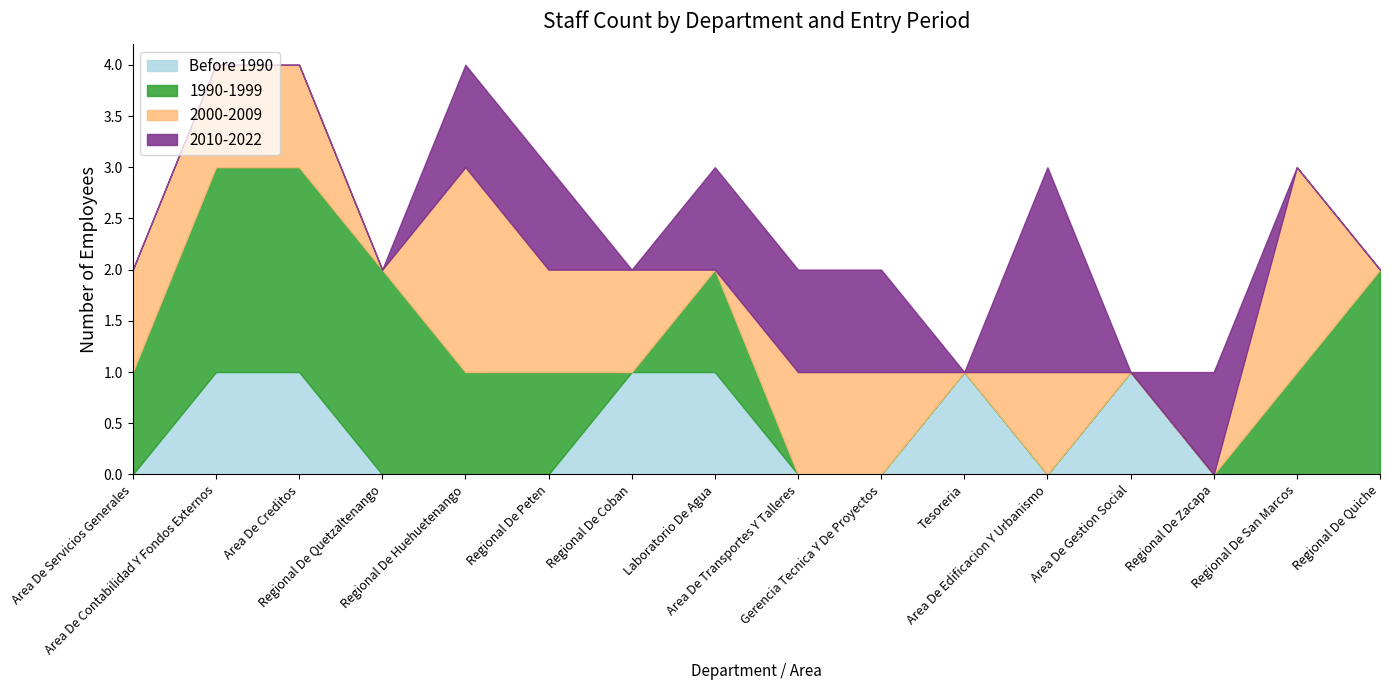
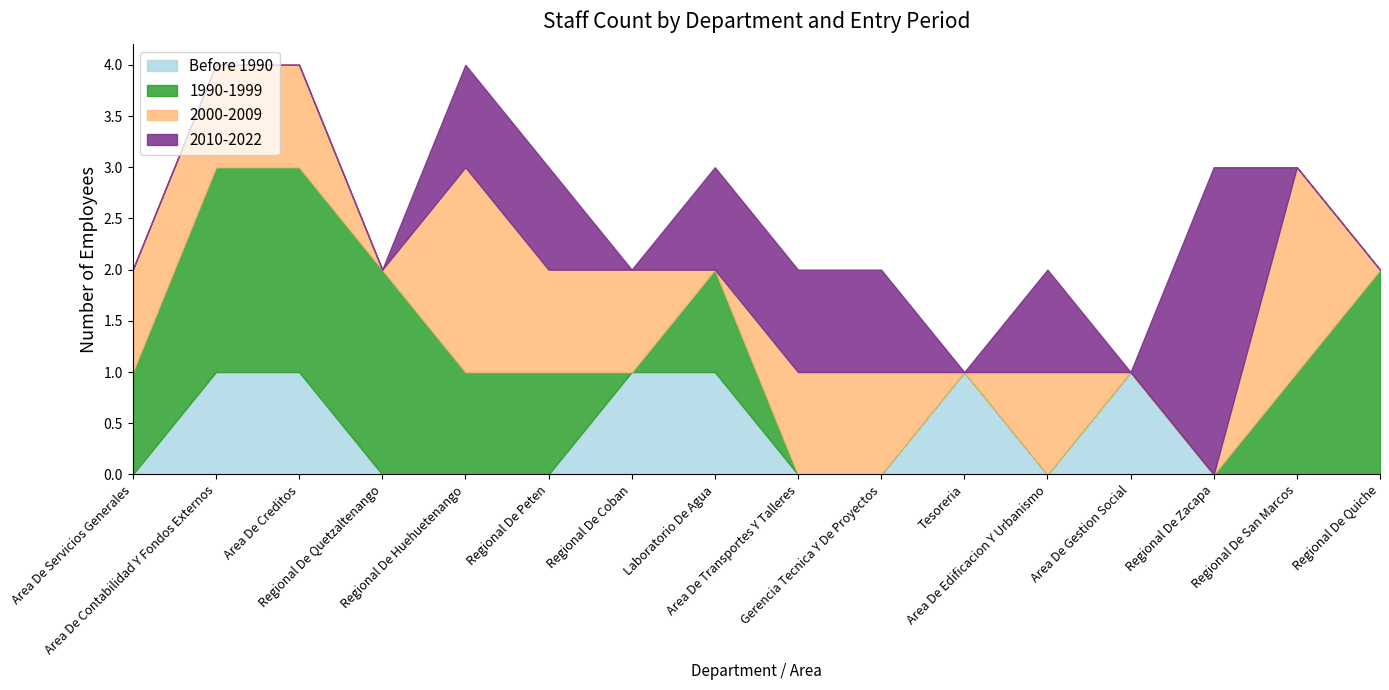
  {
    "Before 1990": {
      "Area De Servicios Generales": 0,
      "Area De Contabilidad Y Fondos Externos": 1,
      "Area De Creditos": 1,
      "Regional De Quetzaltenango": 0,
      "Regional De Huehuetenango": 0,
      "Regional De Peten": 0,
      "Laboratorio De Agua": 1,
      "Regional De San Marcos": 0,
      "Regional De Quiche": 0
    },
    "1990-1999": {
      "Area De Servicios Generales": 1,
      "Area De Contabilidad Y Fondos Externos": 2,
      "Area De Creditos": 2,
      "Regional De Huehuetenango": 1,
      "Regional De Peten": 1,
      "Regional De San Marcos": 1
    },
    "2000-2009": {
      "Regional De Huehuetenango": 2,
      "Regional De Peten": 1,
      "Area De Transportes Y Talleres": 1,
      "Gerencia Tecnica Y De Proyectos": 1,
      "Area De Edificacion Y Urbanismo": 1
    },
    "2010-2022": {
      "Regional De Huehuetenango": 1,
      "Regional De Peten": 1,
      "Laboratorio De Agua": 1,
      "Area De Transportes Y Talleres": 1,
      "Gerencia Tecnica Y De Proyectos": 1,
-     "Area De Edificacion Y Urbanismo": 2,
-     "Regional De Zacapa": 1
+     "Area De Edificacion Y Urbanismo": 1,
+     "Regional De Zacapa": 3
    }
  }
